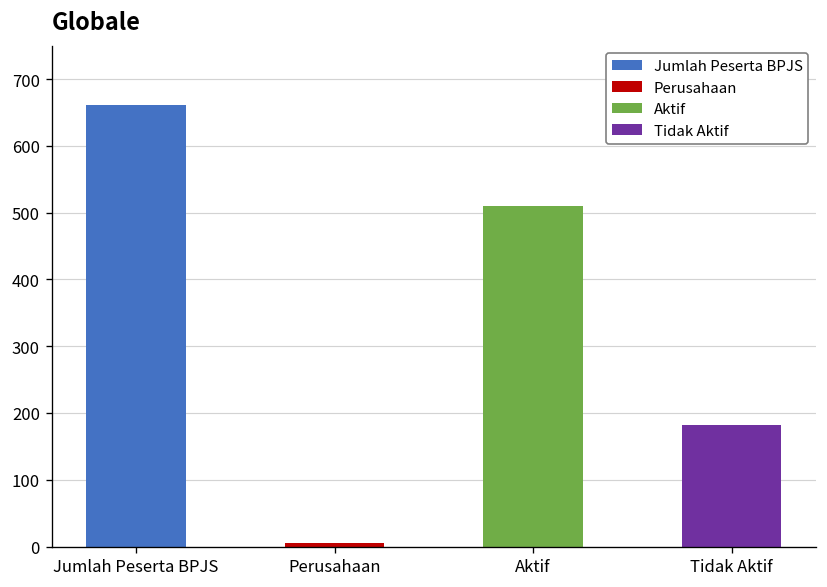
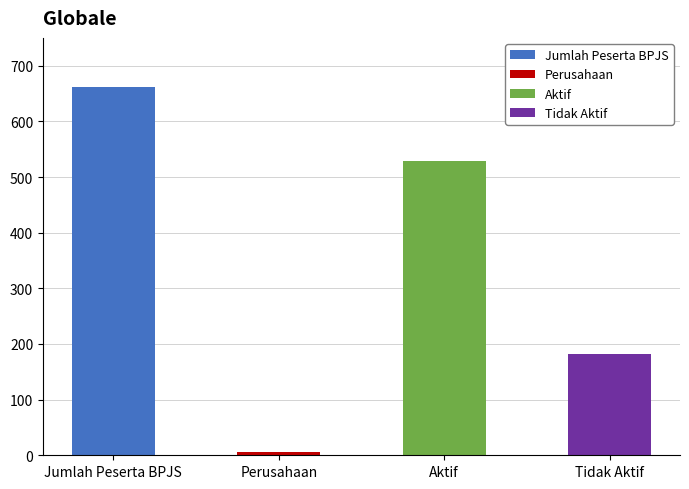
  {
    "Jumlah Peserta BPJS": 660,
    "Perusahaan": 10,
-   "Aktif": 510,
+   "Aktif": 530,
    "Tidak Aktif": 180
  }
